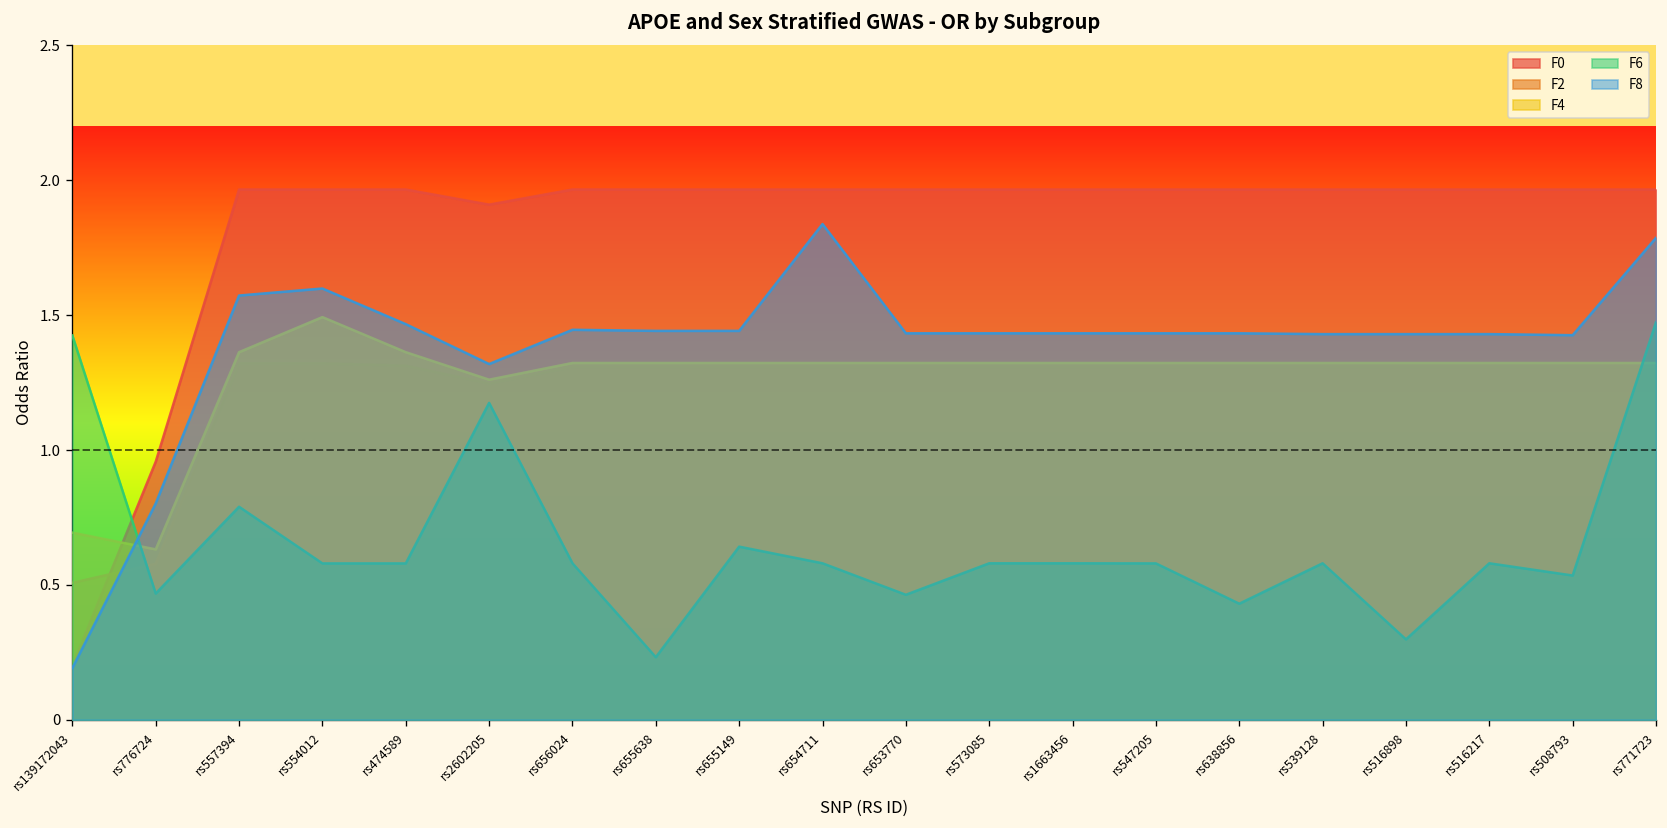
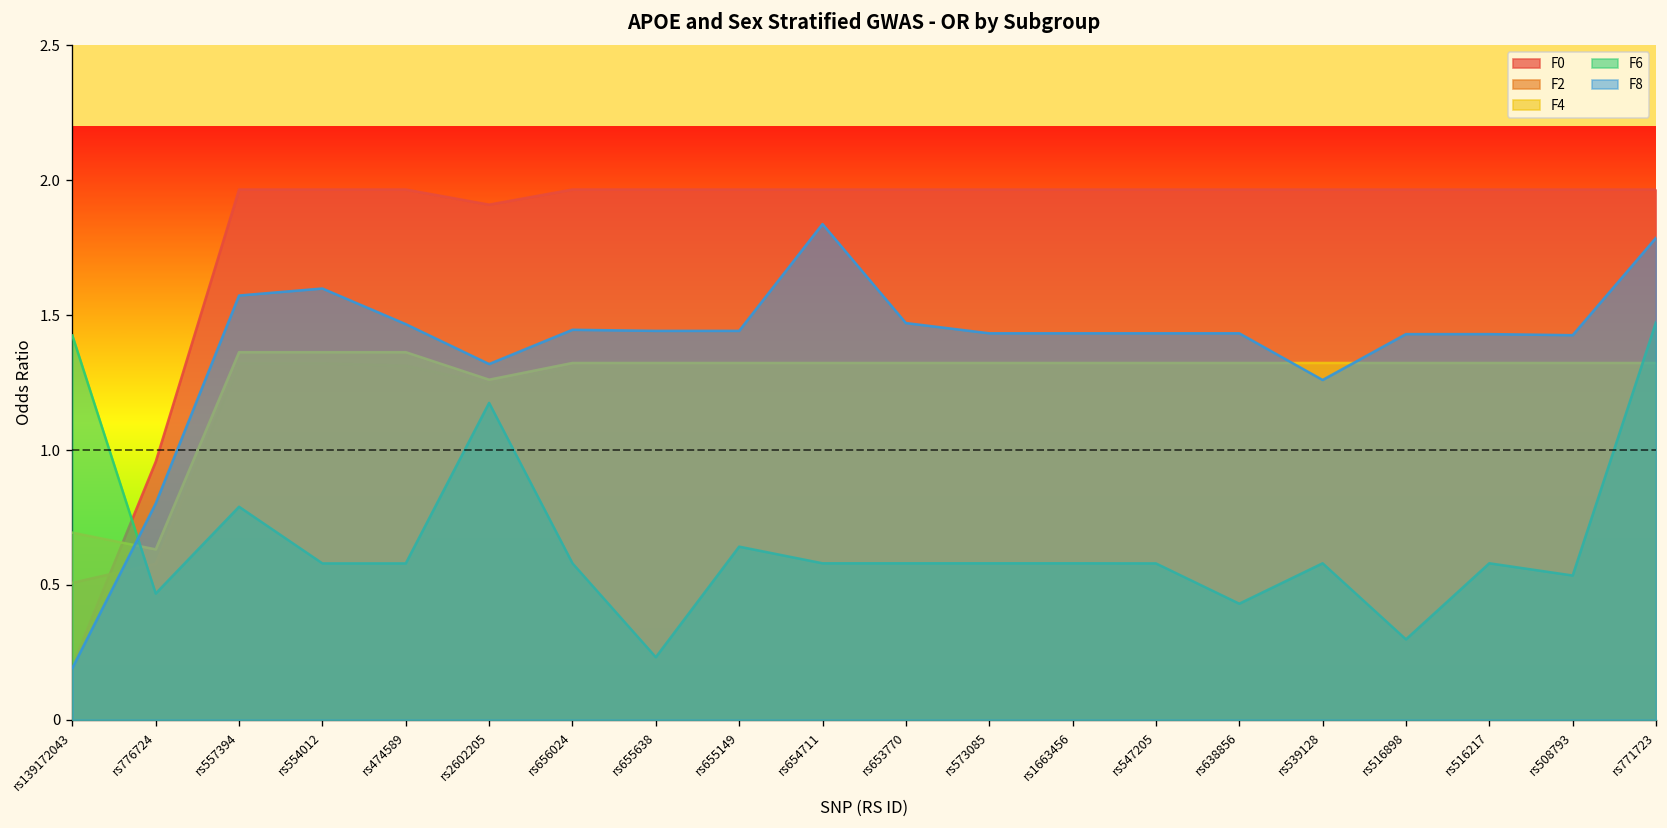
  {
    "F4": {
      "rs139172043": 0.69,
      "rs776724": 0.63,
      "rs557394": 1.36,
-     "rs554012": 1.49,
+     "rs554012": 1.36,
      "rs474589": 1.36,
      "rs2602205": 1.26,
      "rs656024": 1.32,
      "rs655638": 1.32,
      "rs655149": 1.32,
      "rs654711": 1.32,
      "rs653770": 1.32,
      "rs573085": 1.32,
      "rs1663456": 1.32,
      "rs547205": 1.32,
      "rs638856": 1.32,
      "rs539128": 1.32,
      "rs516898": 1.32,
      "rs516217": 1.32,
      "rs508793": 1.32,
      "rs771723": 1.32
    },
    "F6": {
      "rs139172043": 1.43,
      "rs776724": 0.47,
      "rs557394": 0.79,
      "rs554012": 0.58,
      "rs474589": 0.58,
      "rs2602205": 1.18,
      "rs656024": 0.58,
      "rs655638": 0.23,
      "rs655149": 0.64,
      "rs654711": 0.58,
-     "rs653770": 0.46,
+     "rs653770": 0.58,
      "rs573085": 0.58,
      "rs1663456": 0.58,
      "rs547205": 0.58,
      "rs638856": 0.43,
      "rs539128": 0.58,
      "rs516898": 0.30,
      "rs516217": 0.58,
      "rs508793": 0.54,
      "rs771723": 1.47
    },
    "F8": {
      "rs776724": 0.80,
      "rs557394": 1.57,
      "rs554012": 1.60,
      "rs474589": 1.47,
      "rs2602205": 1.32,
      "rs656024": 1.45,
      "rs655638": 1.44,
      "rs655149": 1.44,
      "rs654711": 1.84,
-     "rs653770": 1.43,
+     "rs653770": 1.47,
      "rs573085": 1.43,
      "rs1663456": 1.43,
      "rs547205": 1.43,
      "rs638856": 1.43,
-     "rs539128": 1.43,
+     "rs539128": 1.26,
      "rs516898": 1.43,
      "rs516217": 1.43,
      "rs508793": 1.43,
      "rs771723": 1.79
    }
  }
